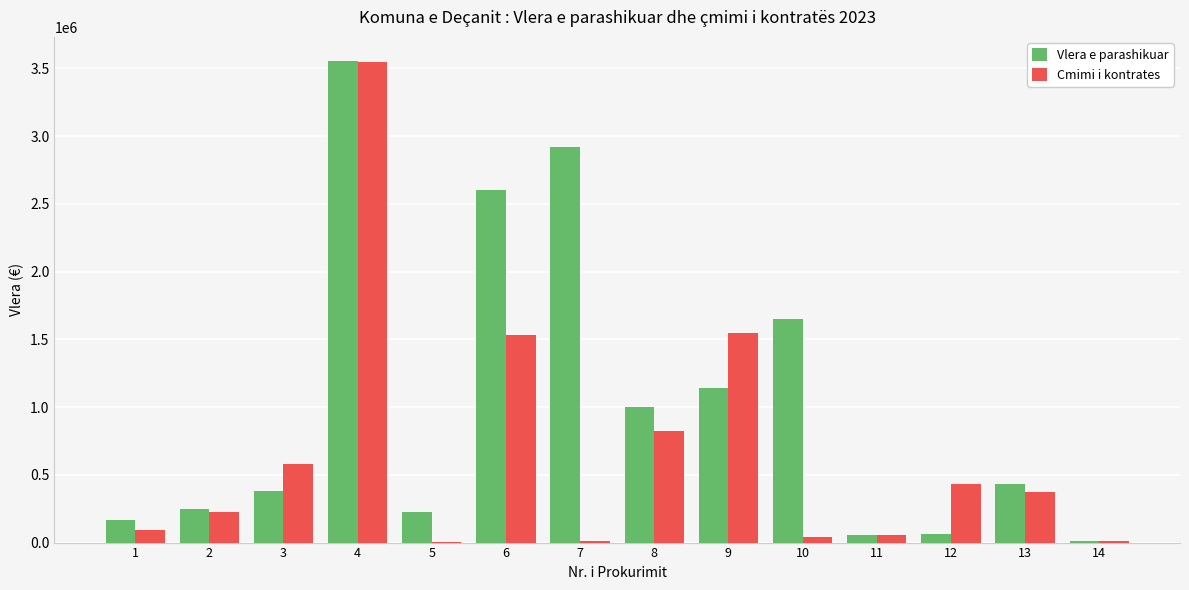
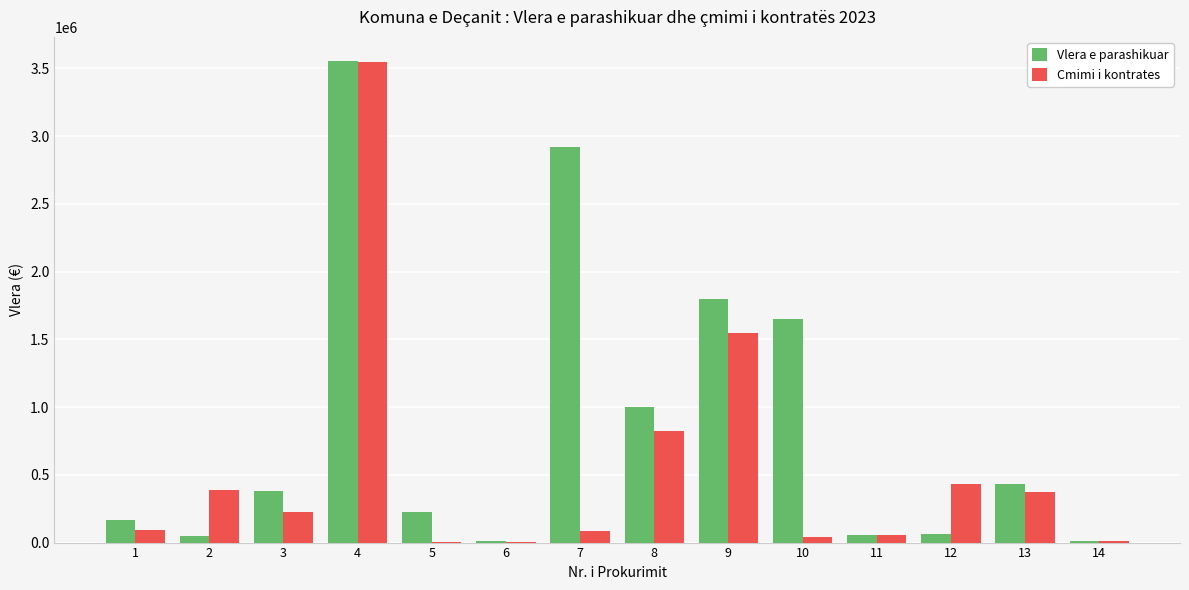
  {
    "Vlera e parashikuar": {
      "1": 170000,
-     "2": 250000,
+     "2": 50000,
      "3": 380000,
      "4": 3560000,
      "5": 220000,
-     "6": 2610000,
+     "6": 10000,
      "7": 2920000,
      "8": 1000000,
-     "9": 1140000,
+     "9": 1800000,
      "10": 1650000,
      "11": 60000,
      "12": 60000,
      "13": 430000
    },
    "Cmimi i kontrates": {
      "1": 90000,
-     "2": 230000,
-     "3": 580000,
+     "2": 390000,
+     "3": 230000,
      "4": 3550000,
-     "6": 1530000,
-     "7": 10000,
+     "6": 10000,
+     "7": 80000,
      "8": 830000,
      "9": 1550000,
      "10": 40000,
      "11": 50000,
      "12": 430000,
      "13": 380000
    }
  }
